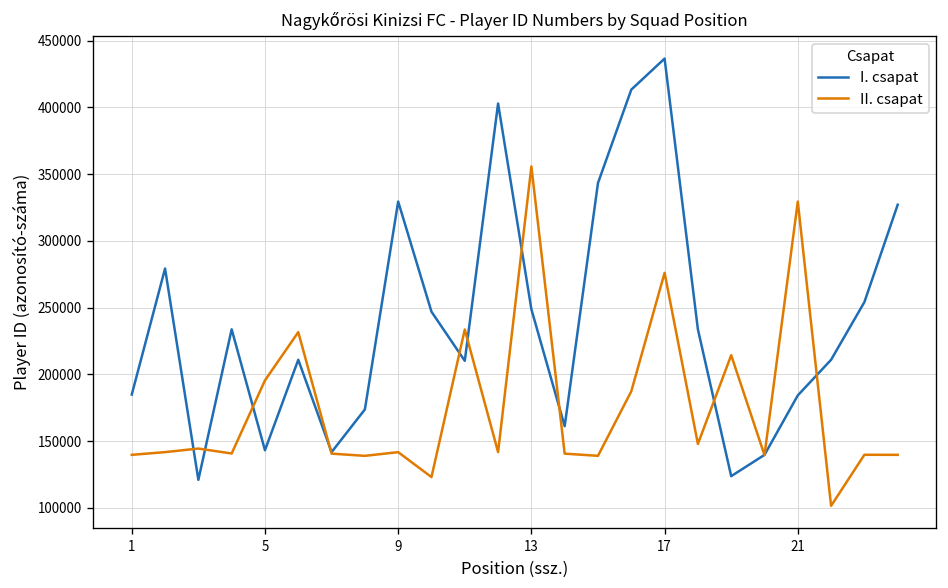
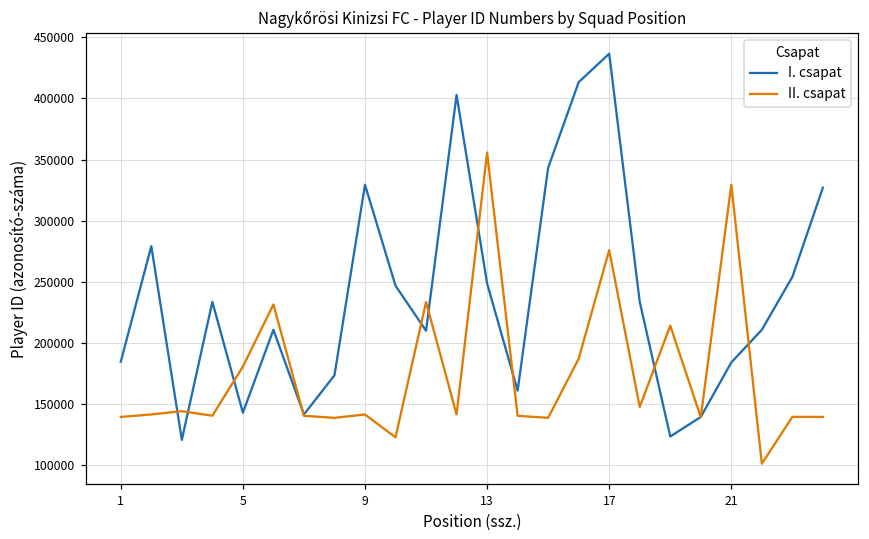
  {
    "I. csapat": {
      "1": 185000,
      "5": 143000,
      "9": 329000,
      "13": 249000,
      "17": 437000,
      "21": 184000
    },
    "II. csapat": {
      "1": 140000,
-     "5": 195000,
+     "5": 181000,
      "9": 142000,
      "13": 356000,
      "17": 276000,
      "21": 329000
    }
  }
